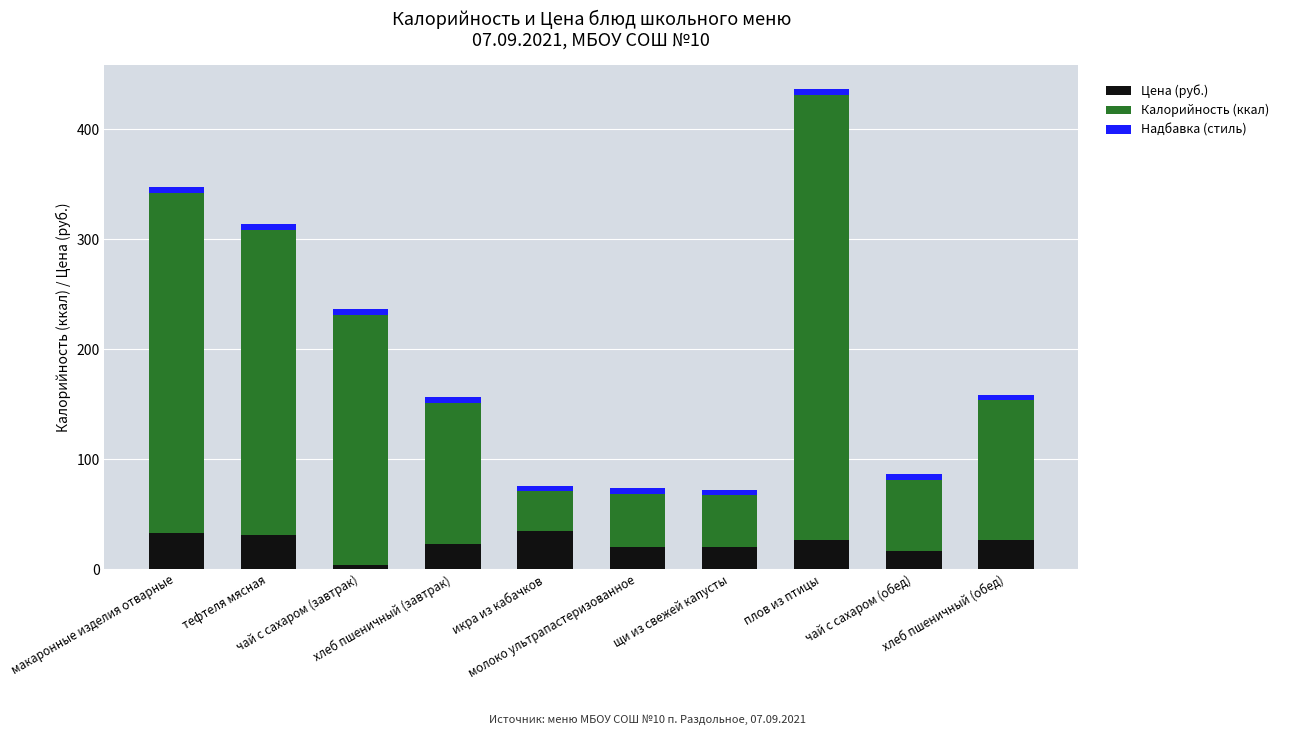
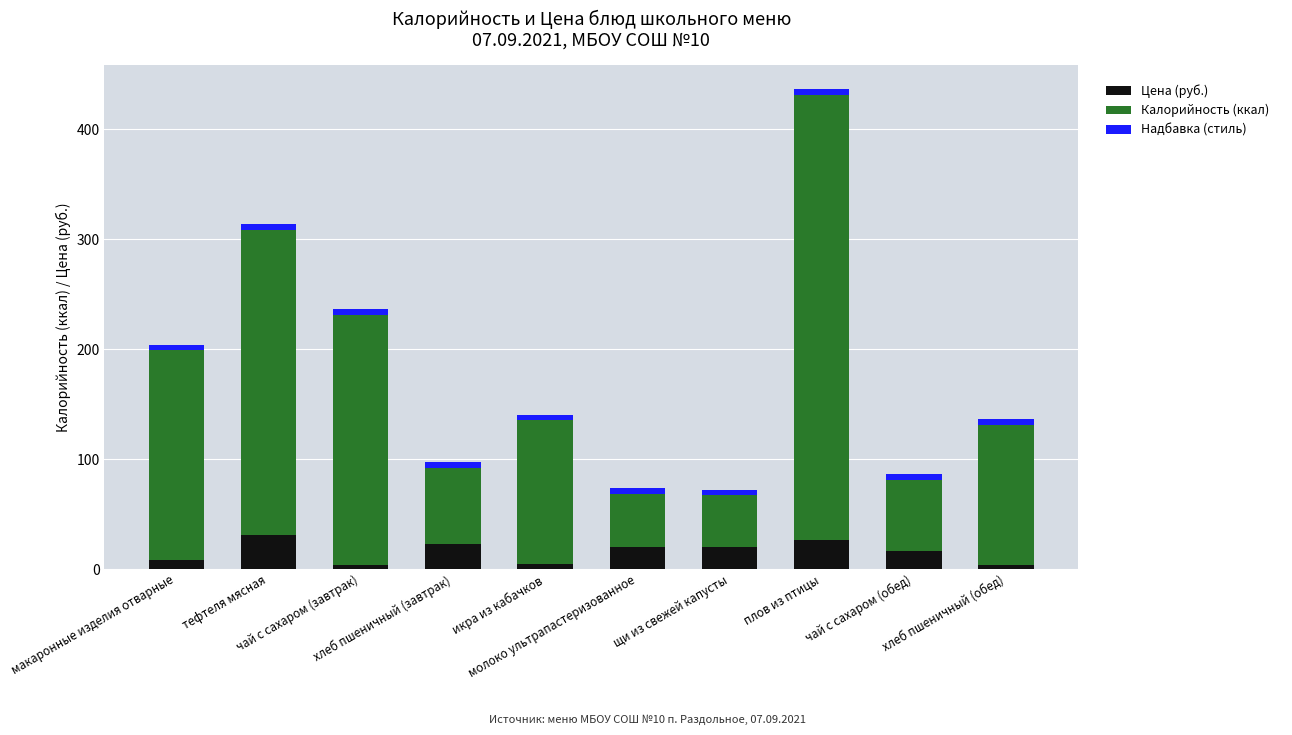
  {
    "Цена (руб.)": {
-     "макаронные изделия отварные": 33,
+     "макаронные изделия отварные": 9,
      "тефтеля мясная": 31,
      "чай с сахаром (завтрак)": 4,
      "хлеб пшеничный (завтрак)": 23,
-     "икра из кабачков": 35,
+     "икра из кабачков": 5,
      "молоко ультрапастеризованное": 20,
      "щи из свежей капусты": 20,
      "плов из птицы": 27,
      "чай с сахаром (обед)": 16,
-     "хлеб пшеничный (обед)": 26
+     "хлеб пшеничный (обед)": 4
    },
    "Калорийность (ккал)": {
-     "макаронные изделия отварные": 309,
+     "макаронные изделия отварные": 190,
      "тефтеля мясная": 278,
      "чай с сахаром (завтрак)": 227,
-     "хлеб пшеничный (завтрак)": 128,
-     "икра из кабачков": 36,
+     "хлеб пшеничный (завтрак)": 69,
+     "икра из кабачков": 131,
      "молоко ультрапастеризованное": 49,
      "щи из свежей капусты": 47,
      "плов из птицы": 404,
      "чай с сахаром (обед)": 65,
      "хлеб пшеничный (обед)": 127
    },
    "Надбавка (стиль)": {
      "макаронные изделия отварные": 5,
      "тефтеля мясная": 5,
      "чай с сахаром (завтрак)": 5,
      "хлеб пшеничный (завтрак)": 5,
      "икра из кабачков": 5,
      "молоко ультрапастеризованное": 5,
      "щи из свежей капусты": 5,
      "плов из птицы": 5,
      "чай с сахаром (обед)": 5,
      "хлеб пшеничный (обед)": 5
    }
  }
